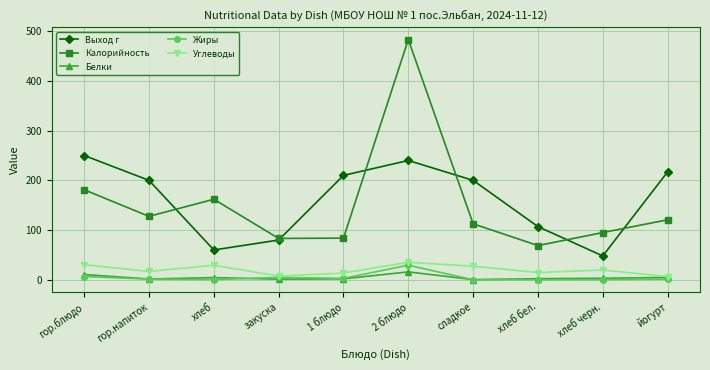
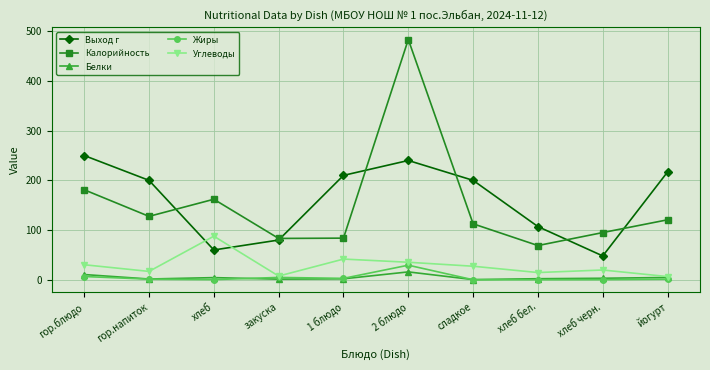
  {
    "Выход г": {
      "гор.блюдо": 250,
      "гор.напиток": 200,
      "хлеб": 60,
      "1 блюдо": 210,
      "2 блюдо": 240,
      "сладкое": 200,
      "хлеб бел.": 110,
      "хлеб черн.": 50,
      "йогурт": 220
    },
    "Углеводы": {
      "гор.блюдо": 30,
      "гор.напиток": 20,
-     "хлеб": 30,
-     "1 блюдо": 10,
+     "хлеб": 90,
+     "1 блюдо": 40,
      "2 блюдо": 40,
      "сладкое": 30,
      "хлеб бел.": 10,
      "хлеб черн.": 20
    }
  }
